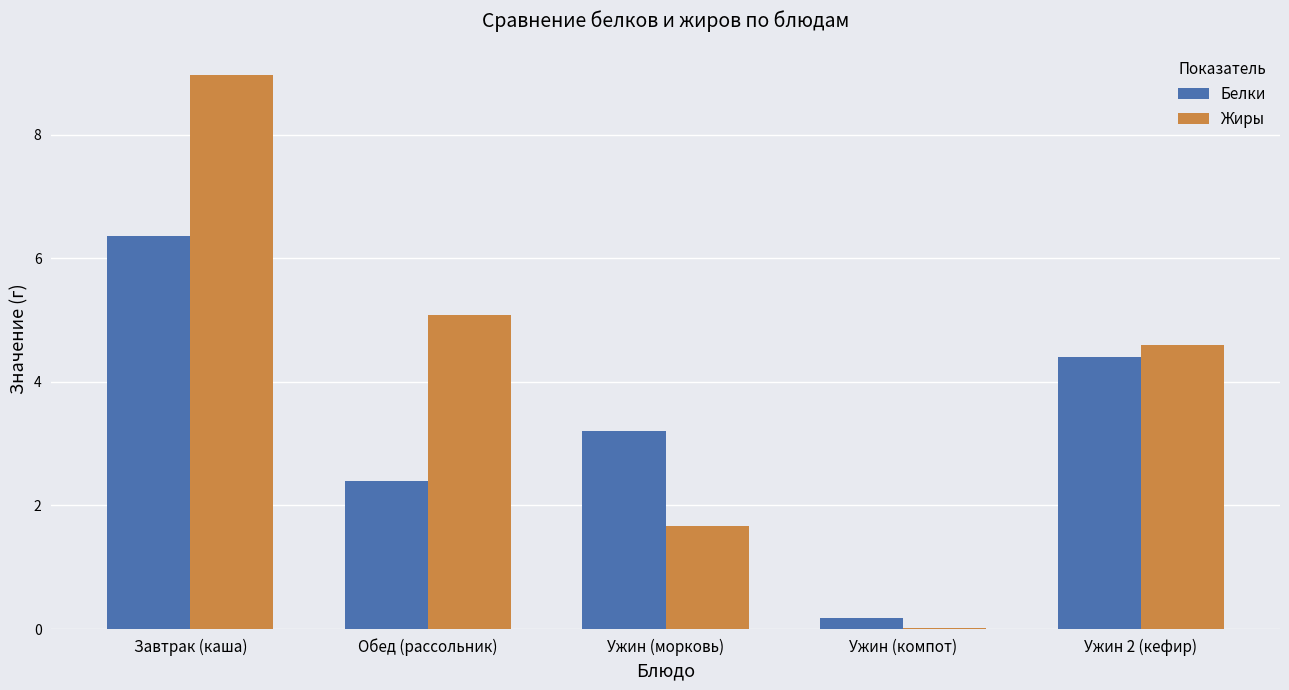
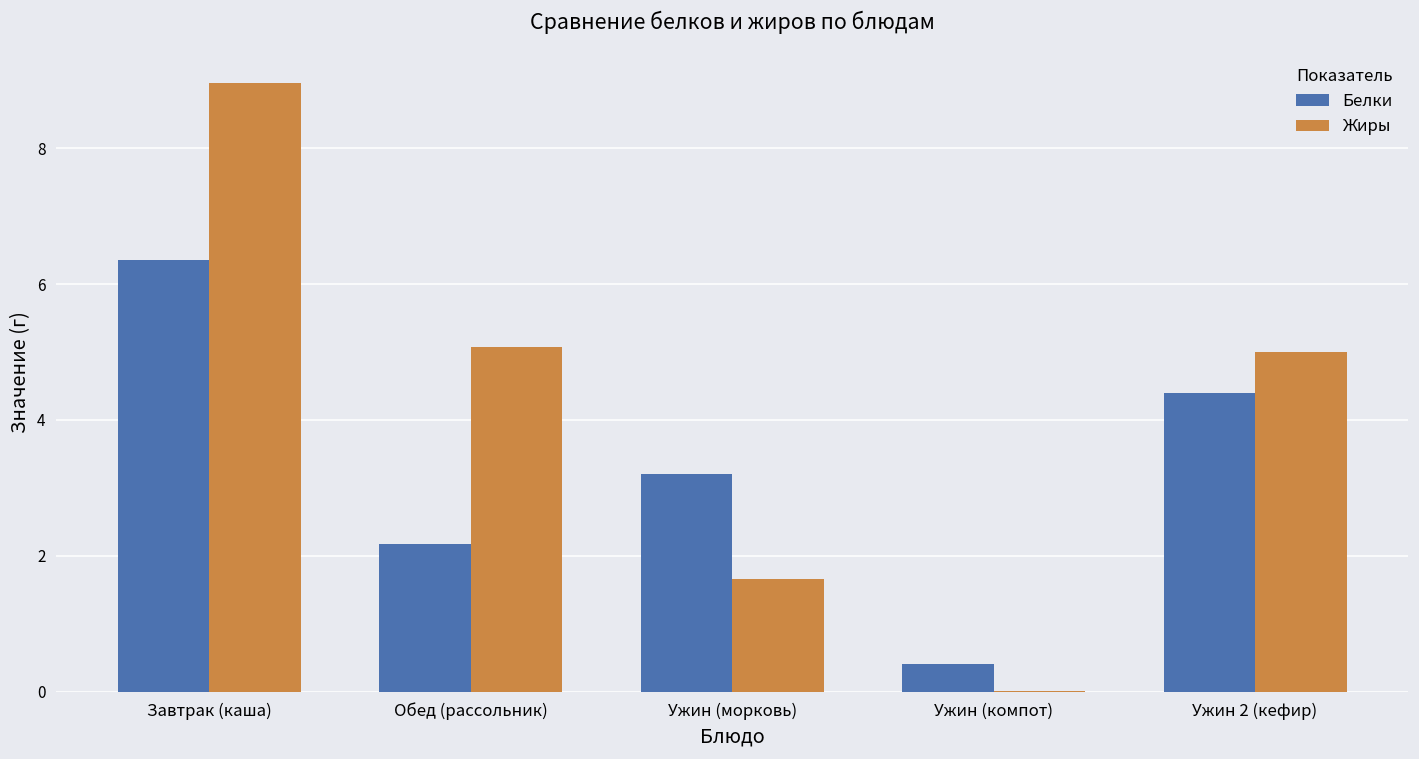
  {
    "Белки": {
      "Завтрак (каша)": 6.4,
-     "Обед (рассольник)": 2.4,
+     "Обед (рассольник)": 2.2,
      "Ужин (морковь)": 3.2,
-     "Ужин (компот)": 0.2,
+     "Ужин (компот)": 0.4,
      "Ужин 2 (кефир)": 4.4
    },
    "Жиры": {
      "Завтрак (каша)": 9.0,
      "Обед (рассольник)": 5.1,
      "Ужин (морковь)": 1.7,
-     "Ужин 2 (кефир)": 4.6
+     "Ужин 2 (кефир)": 5.0
    }
  }
